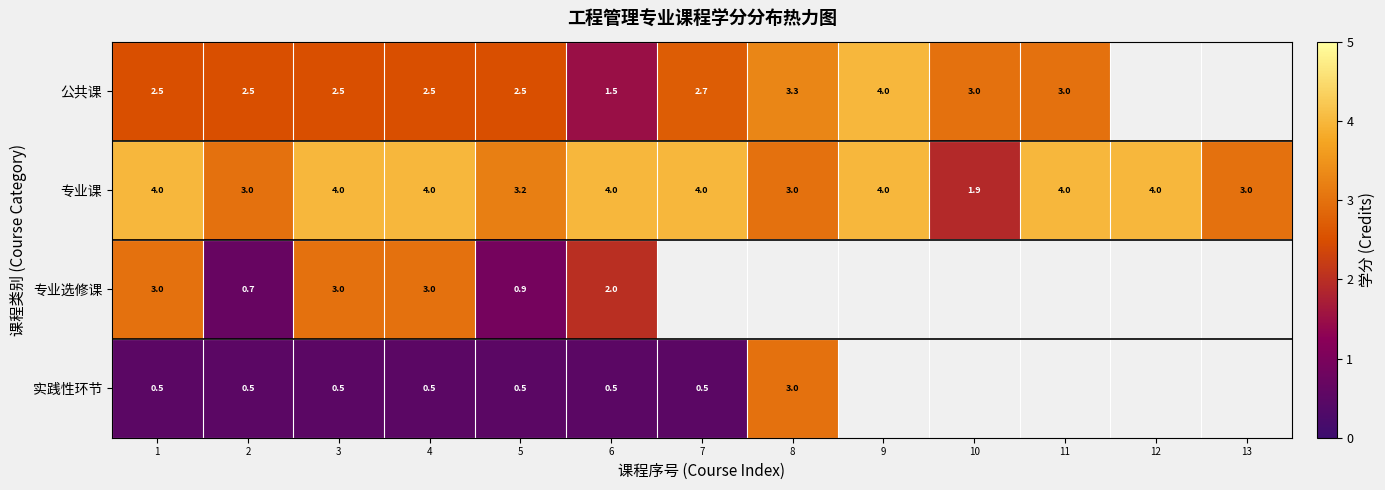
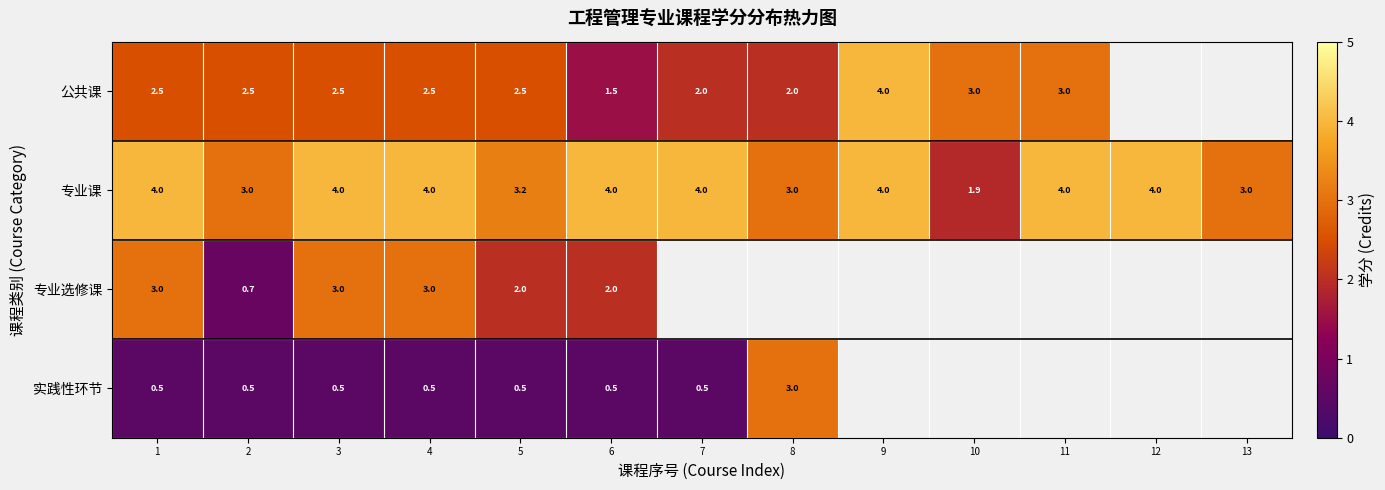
  {
    "公共课": {
      "1": 2.5,
      "2": 2.5,
      "3": 2.5,
      "4": 2.5,
      "5": 2.5,
      "6": 1.5,
-     "7": 2.7,
-     "8": 3.3,
+     "7": 2.0,
+     "8": 2.0,
      "9": 4.0,
      "10": 3.0,
      "11": 3.0
    },
    "专业课": {
      "1": 4.0,
      "2": 3.0,
      "3": 4.0,
      "4": 4.0,
      "5": 3.2,
      "6": 4.0,
      "7": 4.0,
      "8": 3.0,
      "9": 4.0,
      "10": 1.9,
      "11": 4.0,
      "12": 4.0,
      "13": 3.0
    },
    "专业选修课": {
      "1": 3.0,
      "2": 0.7,
      "3": 3.0,
      "4": 3.0,
-     "5": 0.9,
+     "5": 2.0,
      "6": 2.0
    },
    "实践性环节": {
      "1": 0.5,
      "2": 0.5,
      "3": 0.5,
      "4": 0.5,
      "5": 0.5,
      "6": 0.5,
      "7": 0.5,
      "8": 3.0
    }
  }
